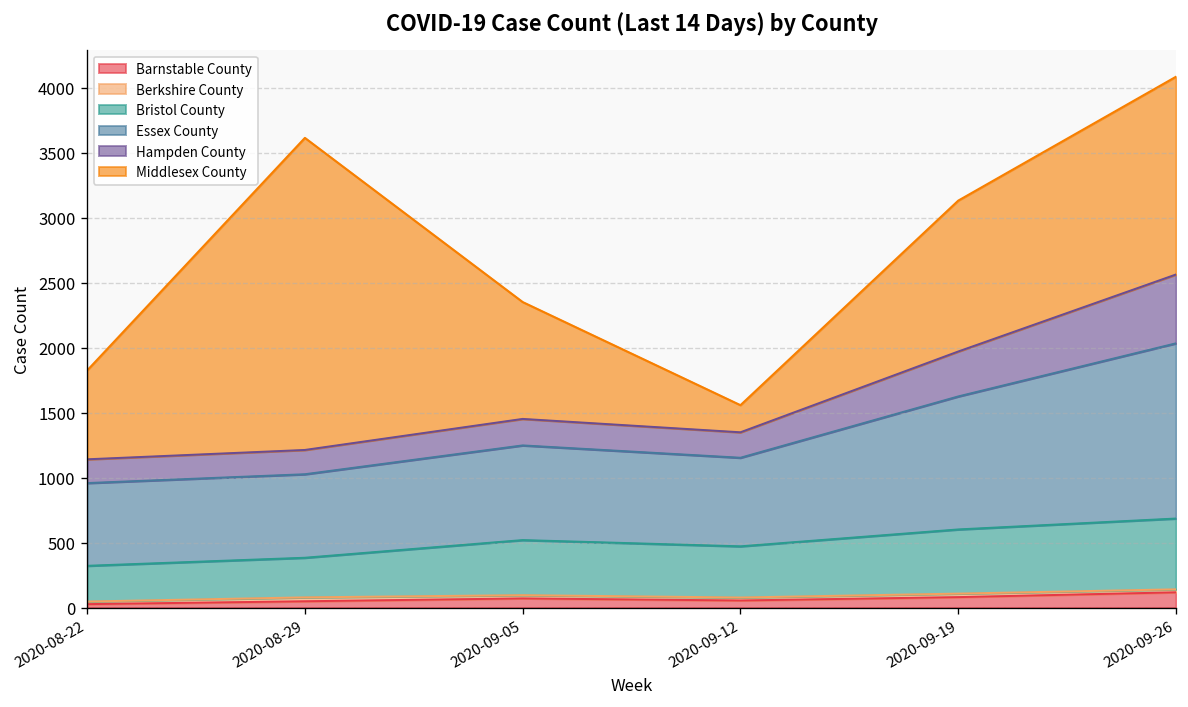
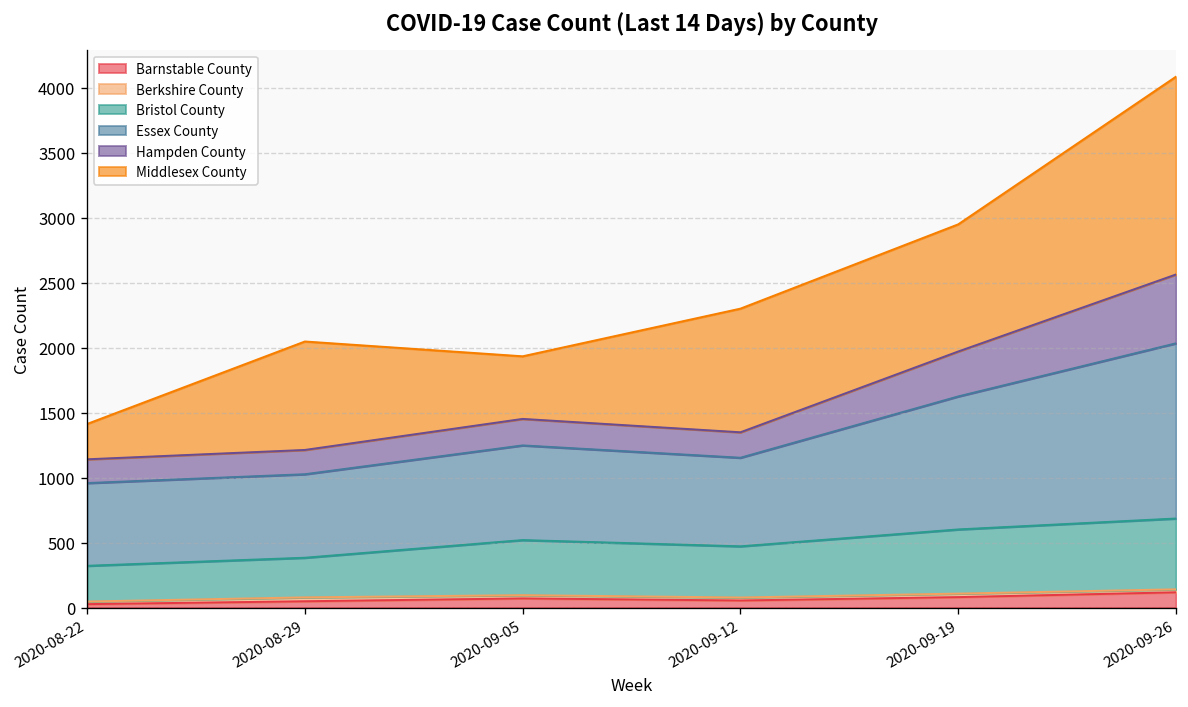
  {
    "Barnstable County": {
      "2020-08-29": 50,
      "2020-09-05": 70,
      "2020-09-19": 80
    },
    "Berkshire County": {
      "2020-08-29": 30,
      "2020-09-05": 30,
      "2020-09-19": 30
    },
    "Middlesex County": {
-     "2020-08-22": 680,
-     "2020-08-29": 2400,
-     "2020-09-05": 900,
-     "2020-09-12": 210,
-     "2020-09-19": 1160,
+     "2020-08-22": 270,
+     "2020-08-29": 840,
+     "2020-09-05": 480,
+     "2020-09-12": 950,
+     "2020-09-19": 980,
      "2020-09-26": 1520
    }
  }
